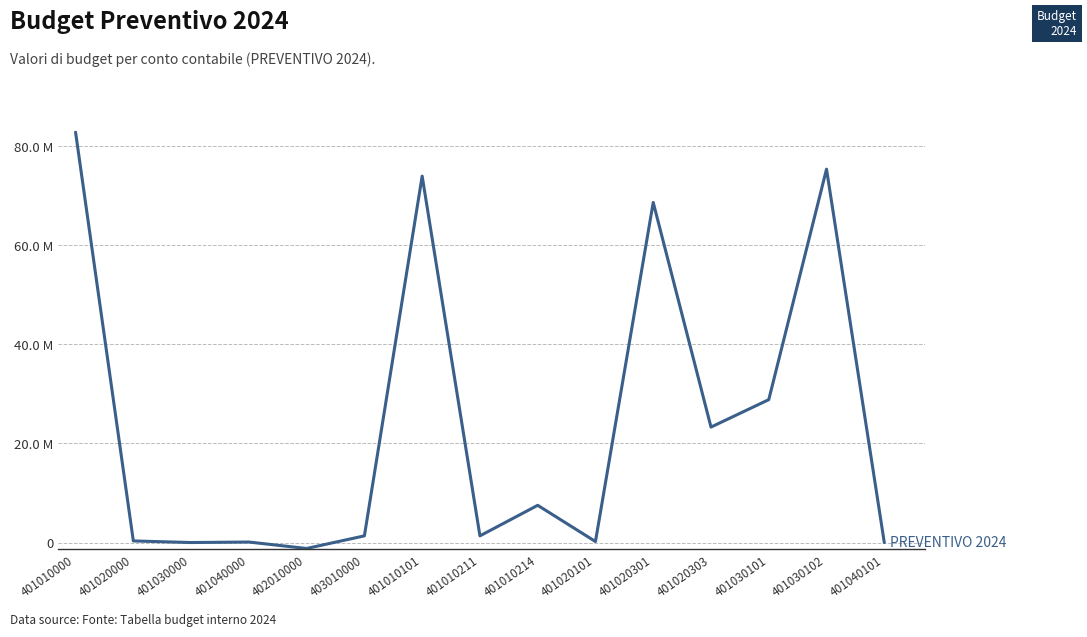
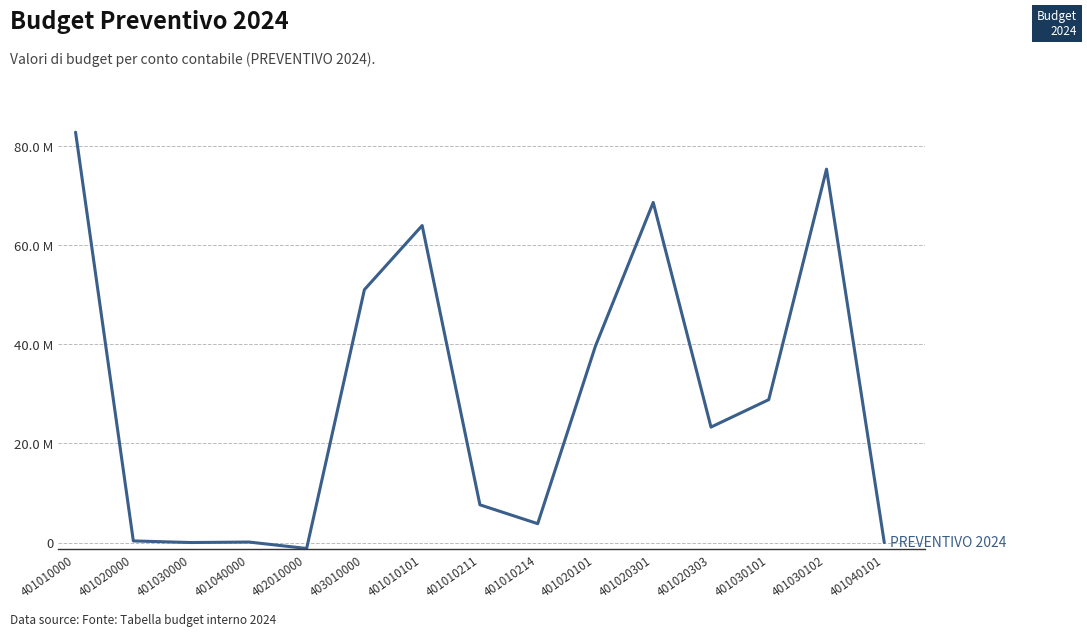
  {
    "401010000": 83000000,
    "401020000": 0,
    "401030000": 0,
    "401040000": 0,
    "402010000": -1000000,
-   "403010000": 1000000,
-   "401010101": 74000000,
-   "401010211": 1000000,
-   "401010214": 8000000,
-   "401020101": 0,
+   "403010000": 51000000,
+   "401010101": 64000000,
+   "401010211": 8000000,
+   "401010214": 4000000,
+   "401020101": 40000000,
    "401020301": 69000000,
    "401020303": 23000000,
    "401030101": 29000000,
    "401030102": 75000000
  }
